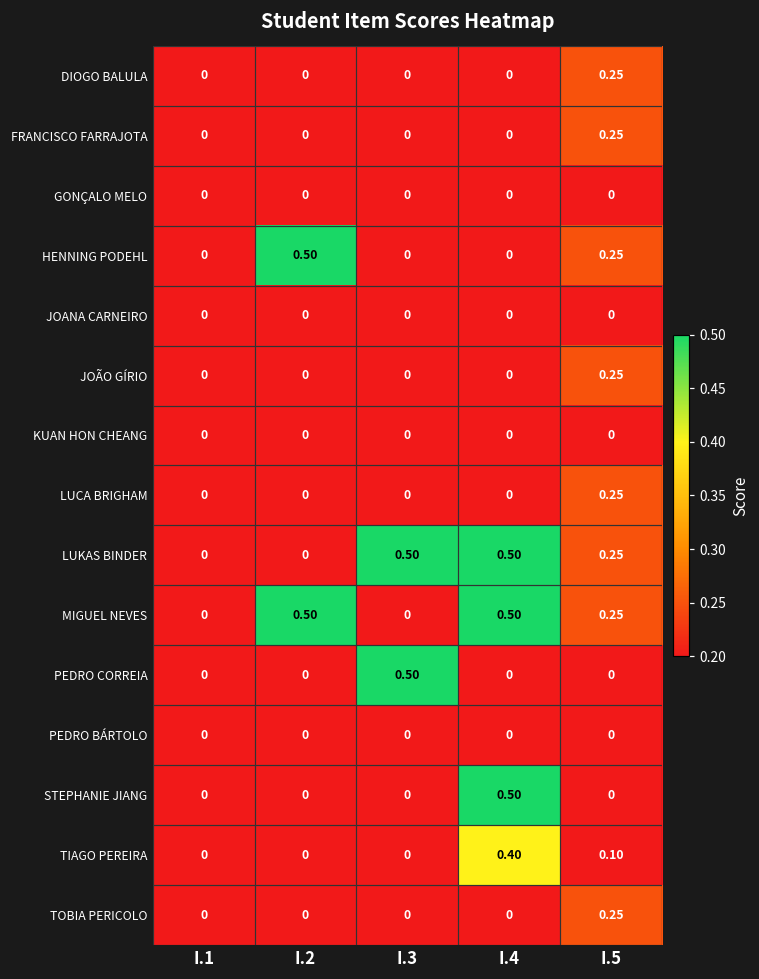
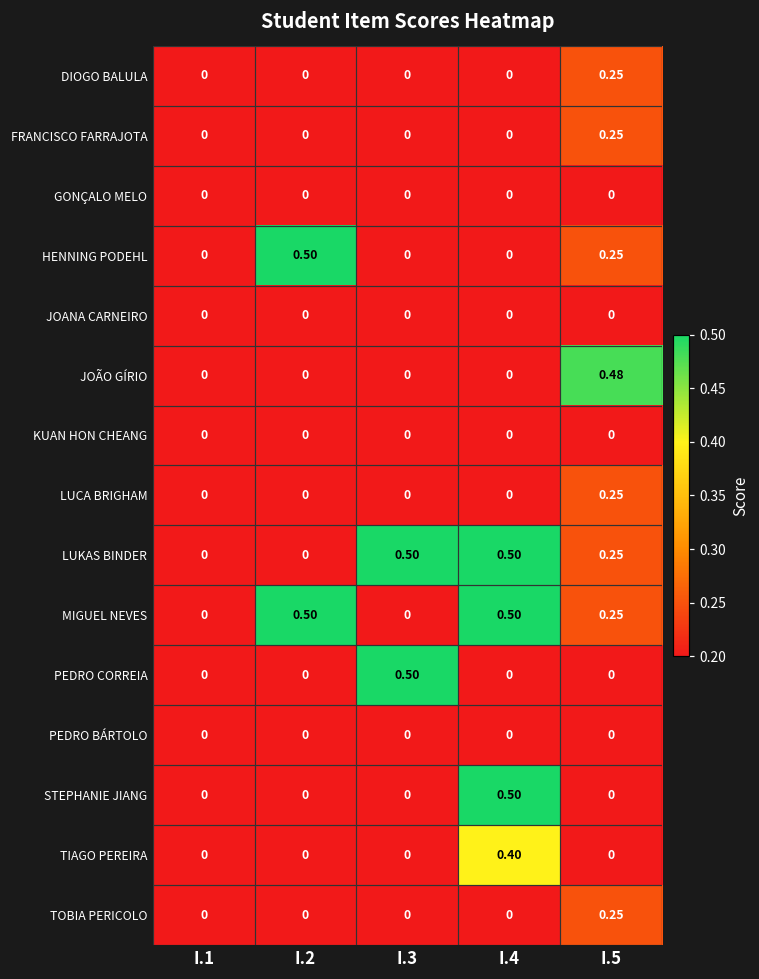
  {
    "DIOGO BALULA": {
      "I.1": 0,
      "I.2": 0,
      "I.3": 0,
      "I.4": 0,
      "I.5": 0.25
    },
    "FRANCISCO FARRAJOTA": {
      "I.1": 0,
      "I.2": 0,
      "I.3": 0,
      "I.4": 0,
      "I.5": 0.25
    },
    "GONÇALO MELO": {
      "I.1": 0,
      "I.2": 0,
      "I.3": 0,
      "I.4": 0,
      "I.5": 0
    },
    "HENNING PODEHL": {
      "I.1": 0,
      "I.2": 0.50,
      "I.3": 0,
      "I.4": 0,
      "I.5": 0.25
    },
    "JOANA CARNEIRO": {
      "I.1": 0,
      "I.2": 0,
      "I.3": 0,
      "I.4": 0,
      "I.5": 0
    },
    "JOÃO GÍRIO": {
      "I.1": 0,
      "I.2": 0,
      "I.3": 0,
      "I.4": 0,
-     "I.5": 0.25
+     "I.5": 0.48
    },
    "KUAN HON CHEANG": {
      "I.1": 0,
      "I.2": 0,
      "I.3": 0,
      "I.4": 0,
      "I.5": 0
    },
    "LUCA BRIGHAM": {
      "I.1": 0,
      "I.2": 0,
      "I.3": 0,
      "I.4": 0,
      "I.5": 0.25
    },
    "LUKAS BINDER": {
      "I.1": 0,
      "I.2": 0,
      "I.3": 0.50,
      "I.4": 0.50,
      "I.5": 0.25
    },
    "MIGUEL NEVES": {
      "I.1": 0,
      "I.2": 0.50,
      "I.3": 0,
      "I.4": 0.50,
      "I.5": 0.25
    },
    "PEDRO CORREIA": {
      "I.1": 0,
      "I.2": 0,
      "I.3": 0.50,
      "I.4": 0,
      "I.5": 0
    },
    "PEDRO BÁRTOLO": {
      "I.1": 0,
      "I.2": 0,
      "I.3": 0,
      "I.4": 0,
      "I.5": 0
    },
    "STEPHANIE JIANG": {
      "I.1": 0,
      "I.2": 0,
      "I.3": 0,
      "I.4": 0.50,
      "I.5": 0
    },
    "TIAGO PEREIRA": {
      "I.1": 0,
      "I.2": 0,
      "I.3": 0,
      "I.4": 0.40,
-     "I.5": 0.10
+     "I.5": 0
    },
    "TOBIA PERICOLO": {
      "I.1": 0,
      "I.2": 0,
      "I.3": 0,
      "I.4": 0,
      "I.5": 0.25
    }
  }
